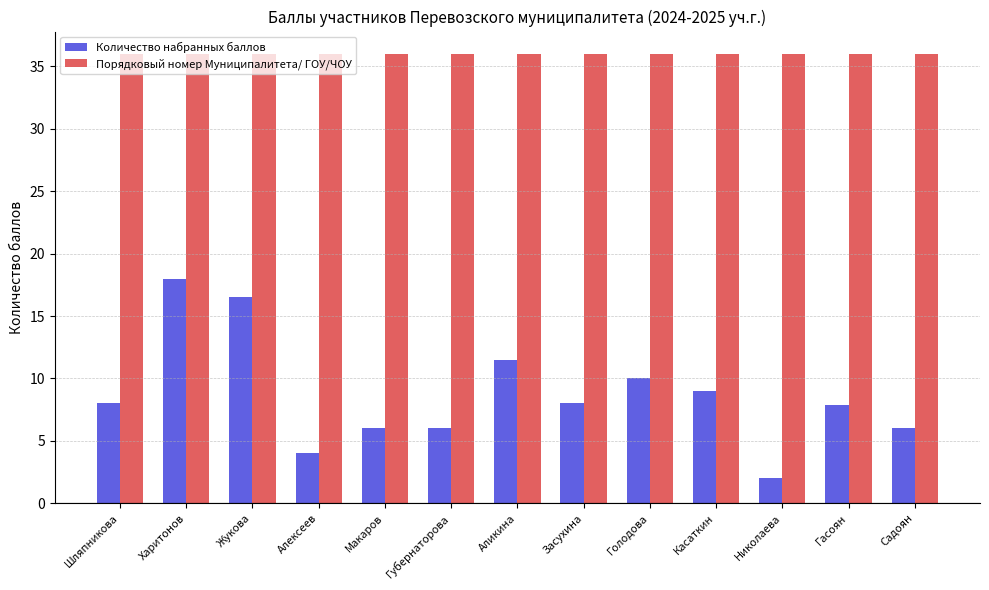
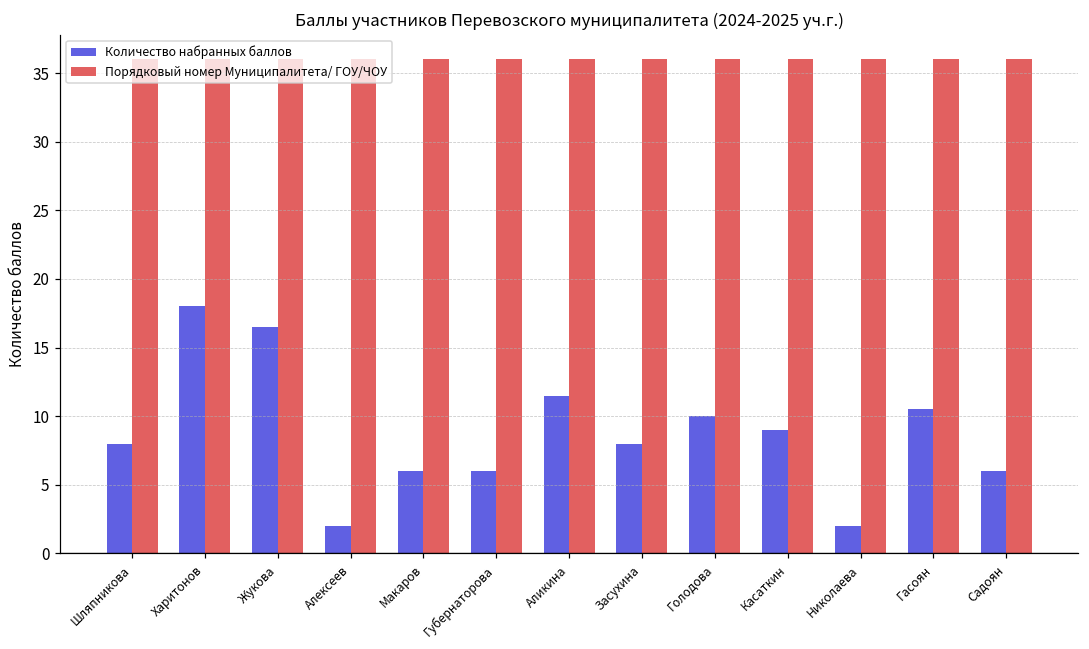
  {
    "Количество набранных баллов": {
      "Шляпникова": 8.0,
      "Харитонов": 18.0,
      "Жукова": 16.5,
-     "Алексеев": 4,
+     "Алексеев": 2,
      "Макаров": 6.0,
      "Губернаторова": 6.0,
      "Аликина": 11.5,
      "Засухина": 8.0,
      "Голодова": 10.0,
      "Касаткин": 9.0,
      "Николаева": 2.0,
-     "Гасоян": 7.9,
+     "Гасоян": 10.5,
      "Садоян": 6.0
    },
    "Порядковый номер Муниципалитета/ ГОУ/ЧОУ": {
      "Макаров": 36.0,
      "Губернаторова": 36.0,
      "Аликина": 36.0,
      "Засухина": 36.0,
      "Голодова": 36.0,
      "Касаткин": 36.0,
      "Николаева": 36.0,
      "Гасоян": 36.0,
      "Садоян": 36.0
    }
  }
